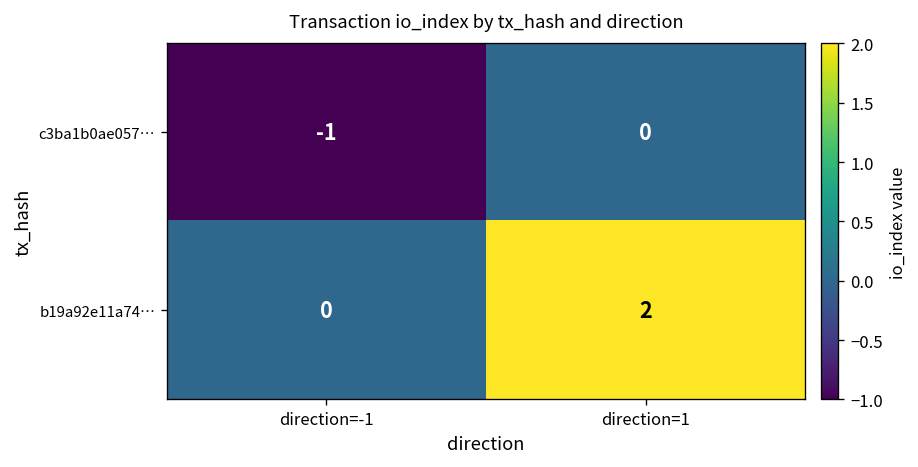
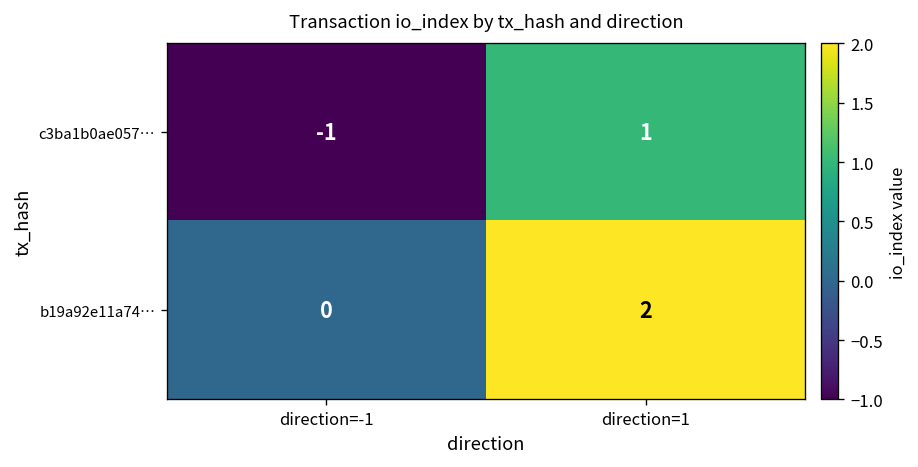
  {
    "c3ba1b0ae057…": {
      "direction=-1": -1,
-     "direction=1": 0
+     "direction=1": 1
    },
    "b19a92e11a74…": {
      "direction=-1": 0,
      "direction=1": 2
    }
  }
